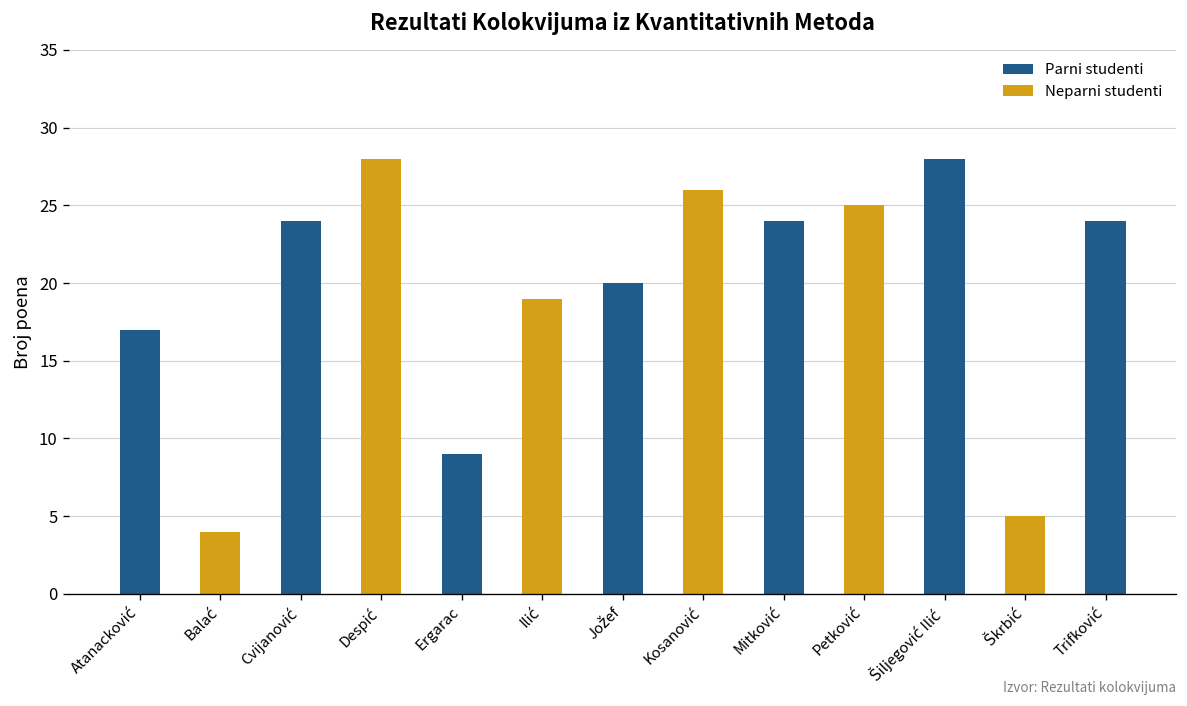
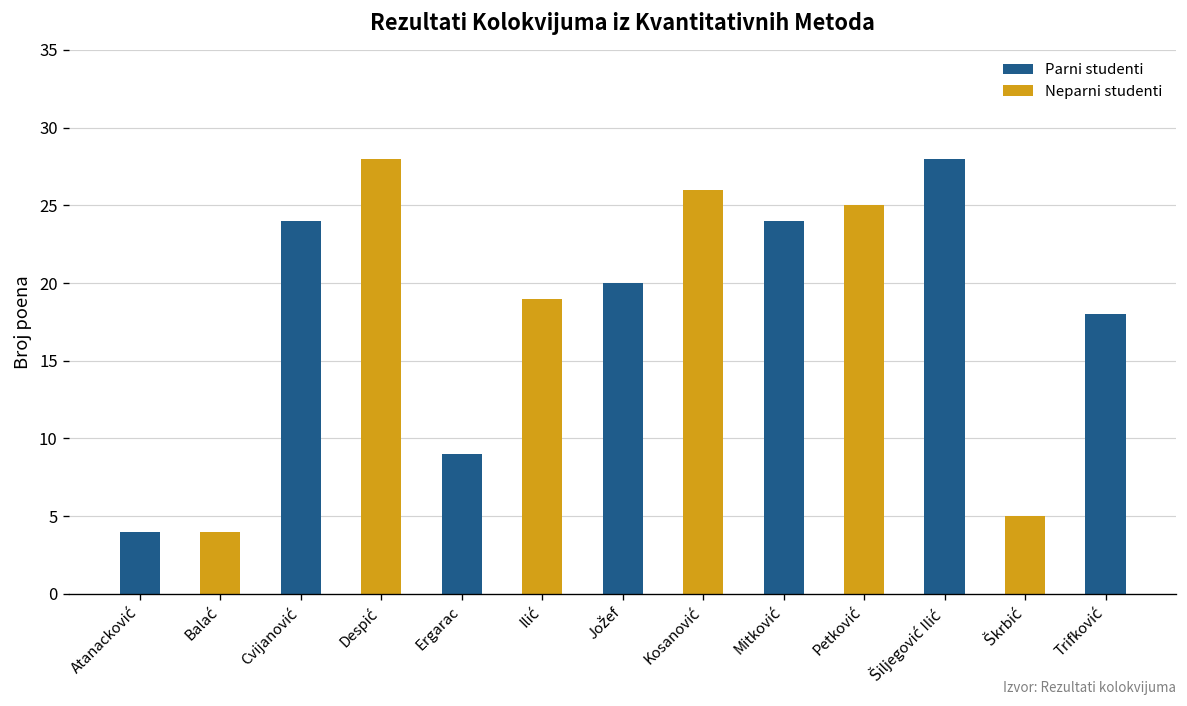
  {
-   "Atanacković": 17,
+   "Atanacković": 4,
    "Balać": 4,
    "Cvijanović": 24,
    "Despić": 28,
    "Ergarac": 9,
    "Ilić": 19,
    "Jožef": 20,
    "Kosanović": 26,
    "Mitković": 24,
    "Petković": 25,
    "Šiljegović Ilić": 28,
    "Škrbić": 5,
-   "Trifković": 24
+   "Trifković": 18
  }
